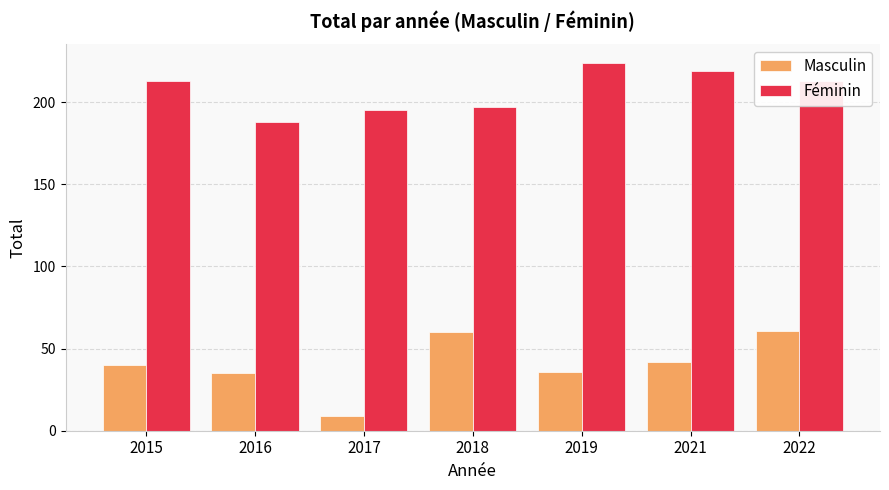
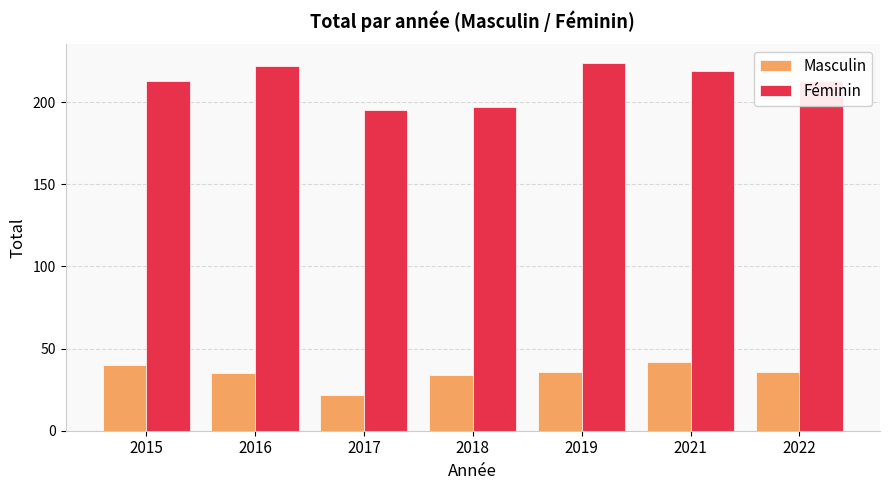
  {
    "Masculin": {
      "2015": 40,
      "2016": 35,
-     "2017": 9,
-     "2018": 60,
+     "2017": 22,
+     "2018": 34,
      "2019": 36,
      "2021": 42,
-     "2022": 61
+     "2022": 36
    },
    "Féminin": {
      "2015": 213,
-     "2016": 188,
+     "2016": 222,
      "2017": 195,
      "2018": 197,
      "2019": 224,
      "2021": 219
    }
  }
